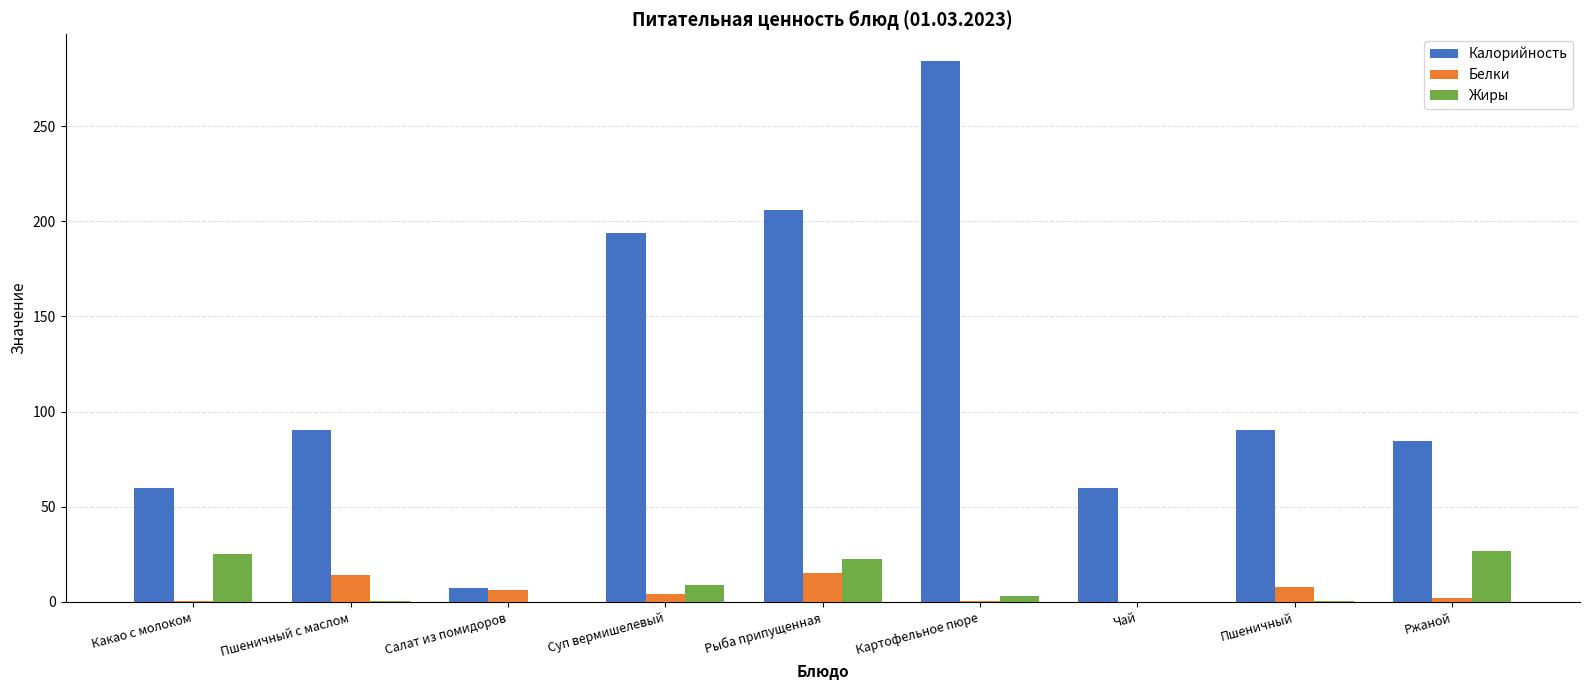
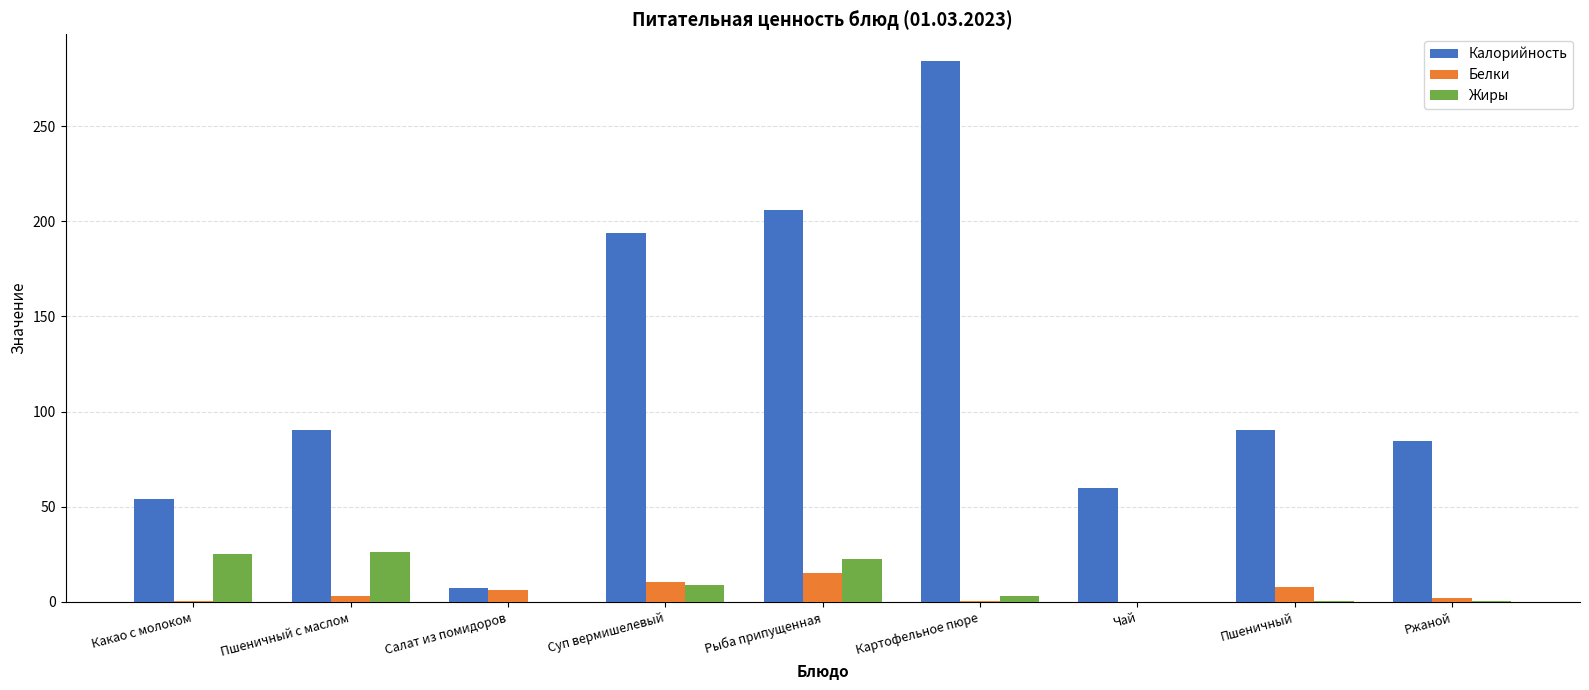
  {
    "Калорийность": {
-     "Какао с молоком": 60,
+     "Какао с молоком": 54,
      "Пшеничный с маслом": 90,
      "Салат из помидоров": 7,
      "Суп вермишелевый": 194,
      "Рыба припущенная": 206,
      "Картофельное пюре": 284,
      "Чай": 60,
      "Пшеничный": 90,
      "Ржаной": 84
    },
    "Белки": {
-     "Пшеничный с маслом": 14,
+     "Пшеничный с маслом": 3,
      "Салат из помидоров": 7,
-     "Суп вермишелевый": 4,
+     "Суп вермишелевый": 11,
      "Рыба припущенная": 15,
      "Чай": 0,
      "Пшеничный": 8,
      "Ржаной": 2
    },
    "Жиры": {
      "Какао с молоком": 25,
-     "Пшеничный с маслом": 0,
+     "Пшеничный с маслом": 26,
      "Суп вермишелевый": 9,
      "Рыба припущенная": 22,
      "Картофельное пюре": 3,
      "Чай": 0,
-     "Ржаной": 27
+     "Ржаной": 0
    }
  }
